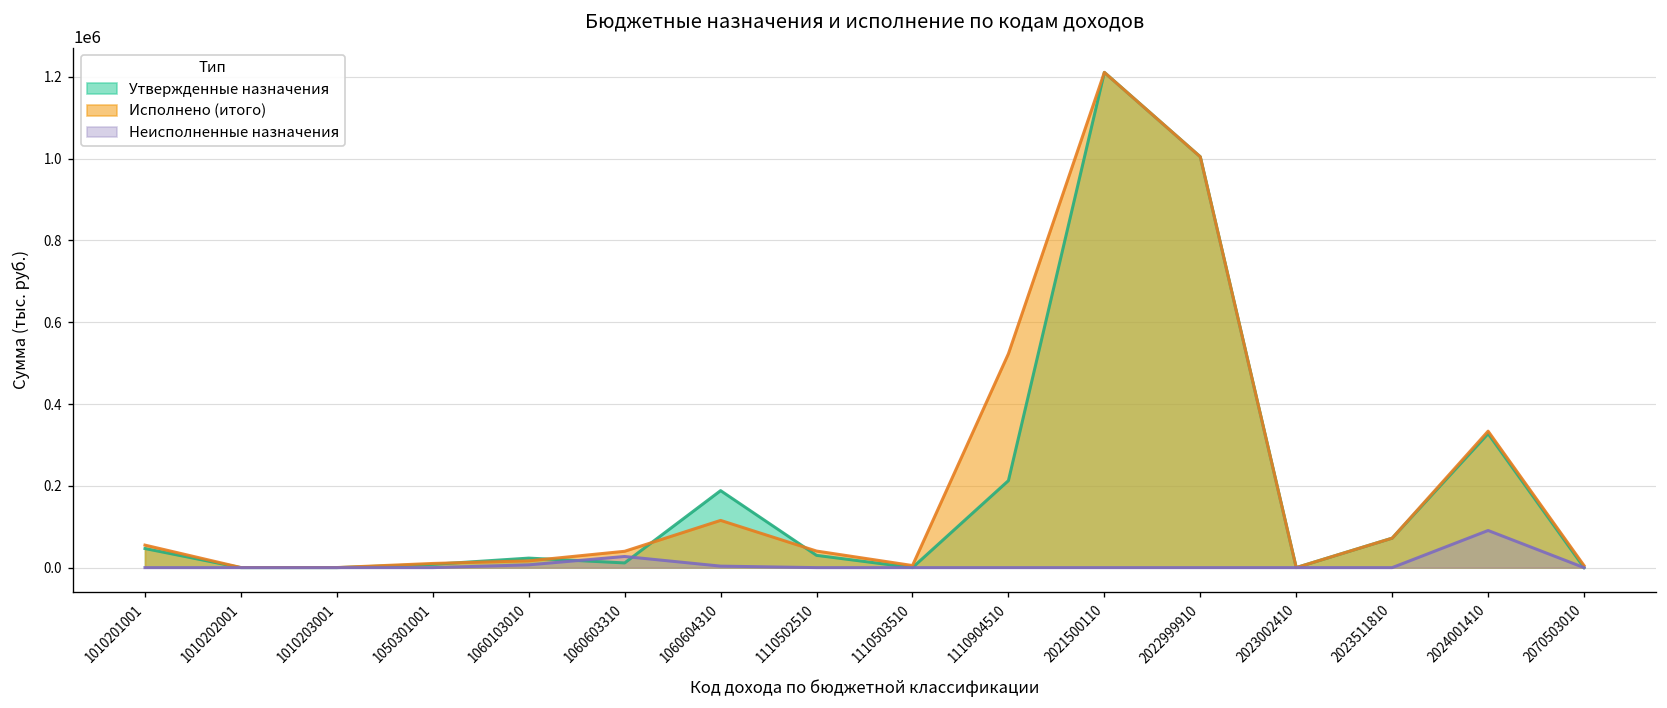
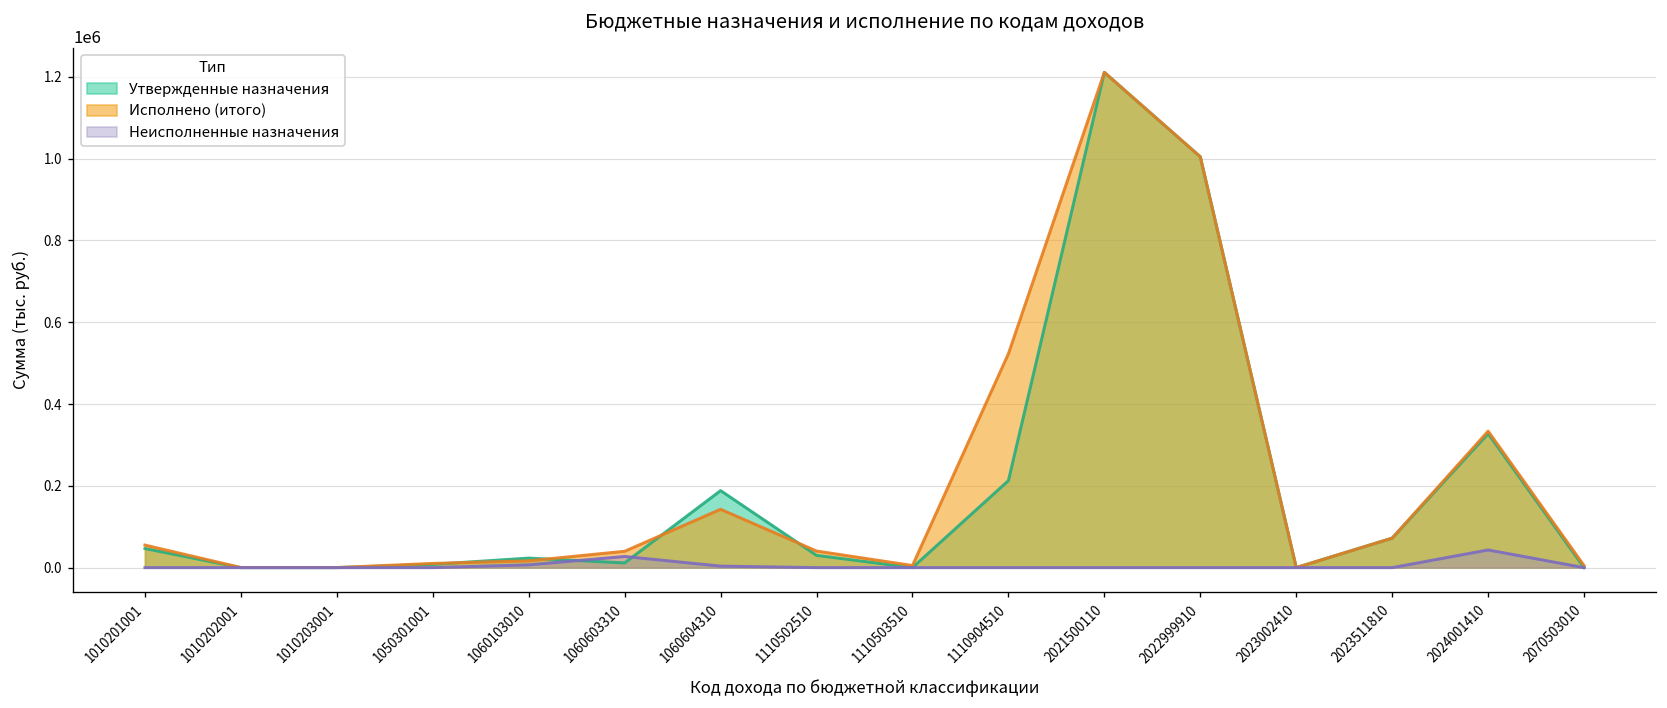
  {
    "Утвержденные назначения": {
      "1010201001": 50000,
      "1060603310": 10000,
      "1060604310": 190000,
      "1110502510": 30000,
      "1110904510": 210000
    },
    "Исполнено (итого)": {
      "1010201001": 60000,
      "1060603310": 40000,
-     "1060604310": 120000,
+     "1060604310": 140000,
      "1110502510": 40000,
      "1110904510": 520000
    },
    "Неисполненные назначения": {
      "1010201001": 0,
      "1050301001": 0,
      "1060103010": 10000,
      "1060603310": 30000,
      "1060604310": 0,
      "1110502510": 0,
      "1110904510": 0,
      "2021500110": 0,
      "2022999910": 0,
      "2023511810": 0,
-     "2024001410": 90000
+     "2024001410": 40000
    }
  }
